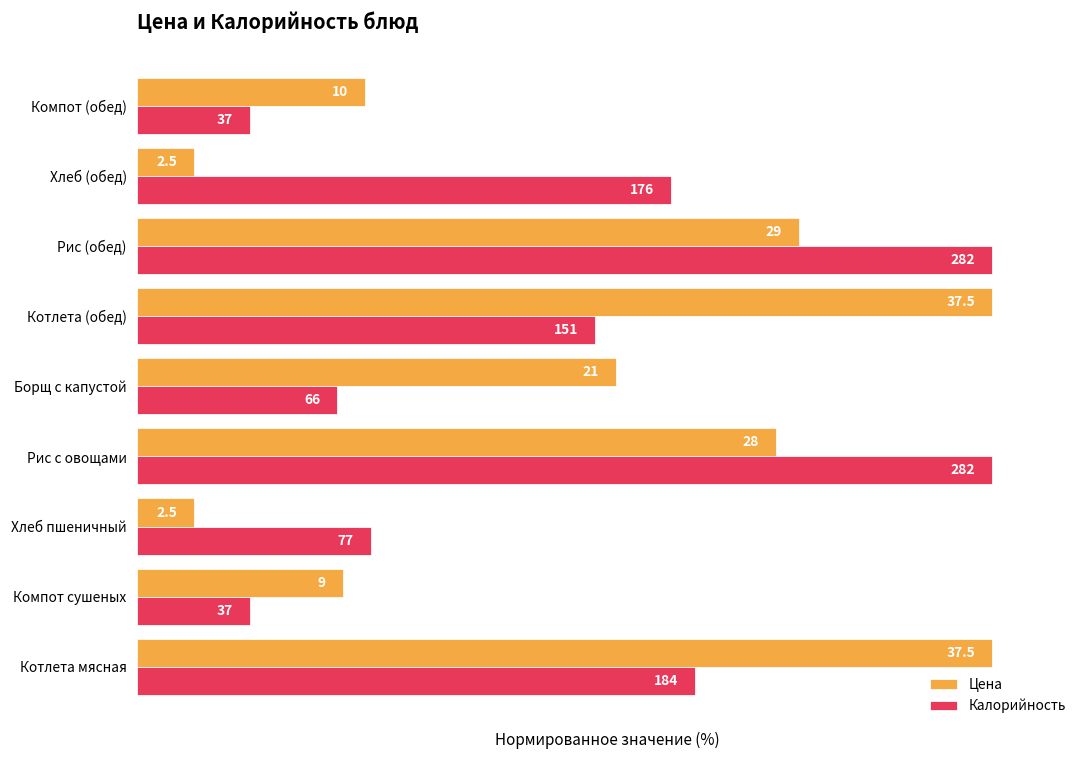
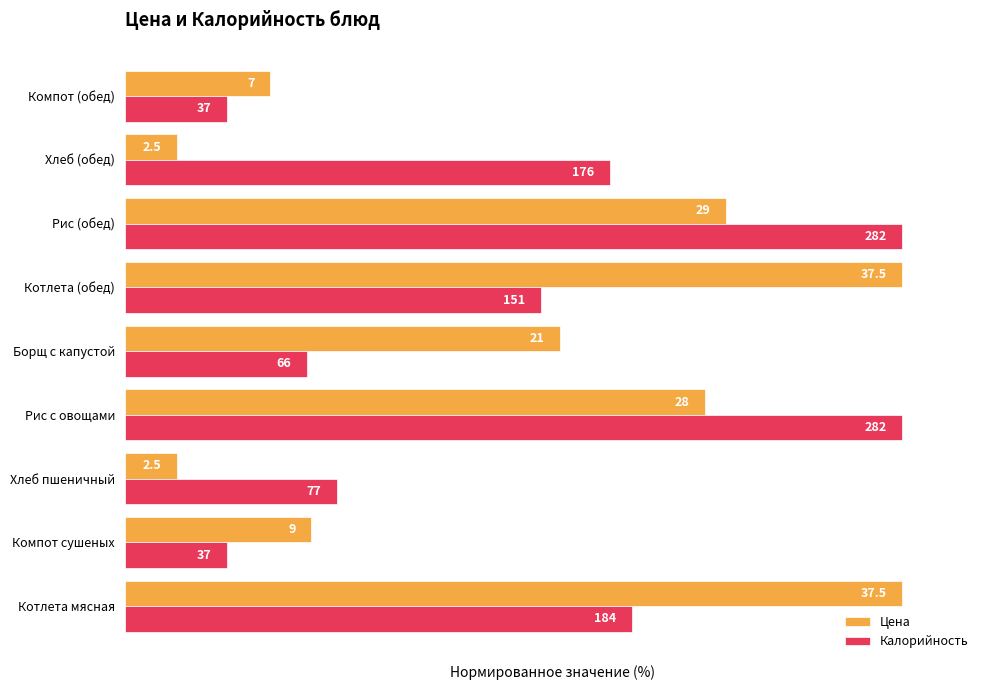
  {
    "Цена": {
-     "Компот (обед)": 10
+     "Компот (обед)": 7
    }
  }
